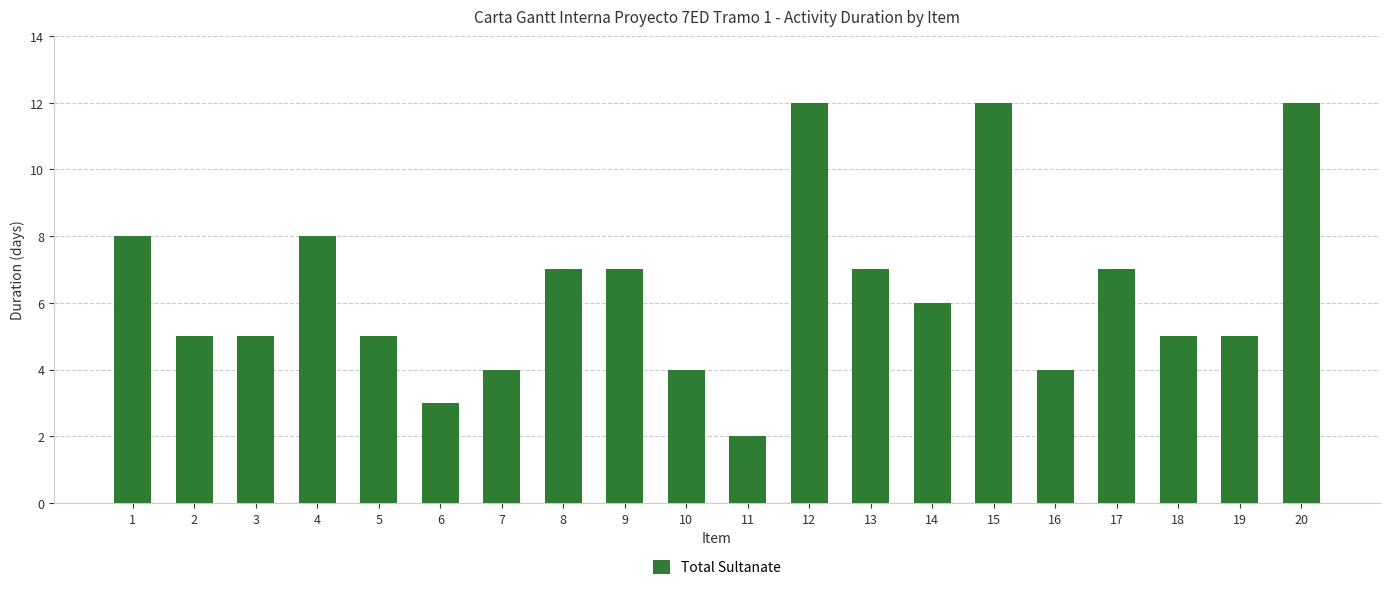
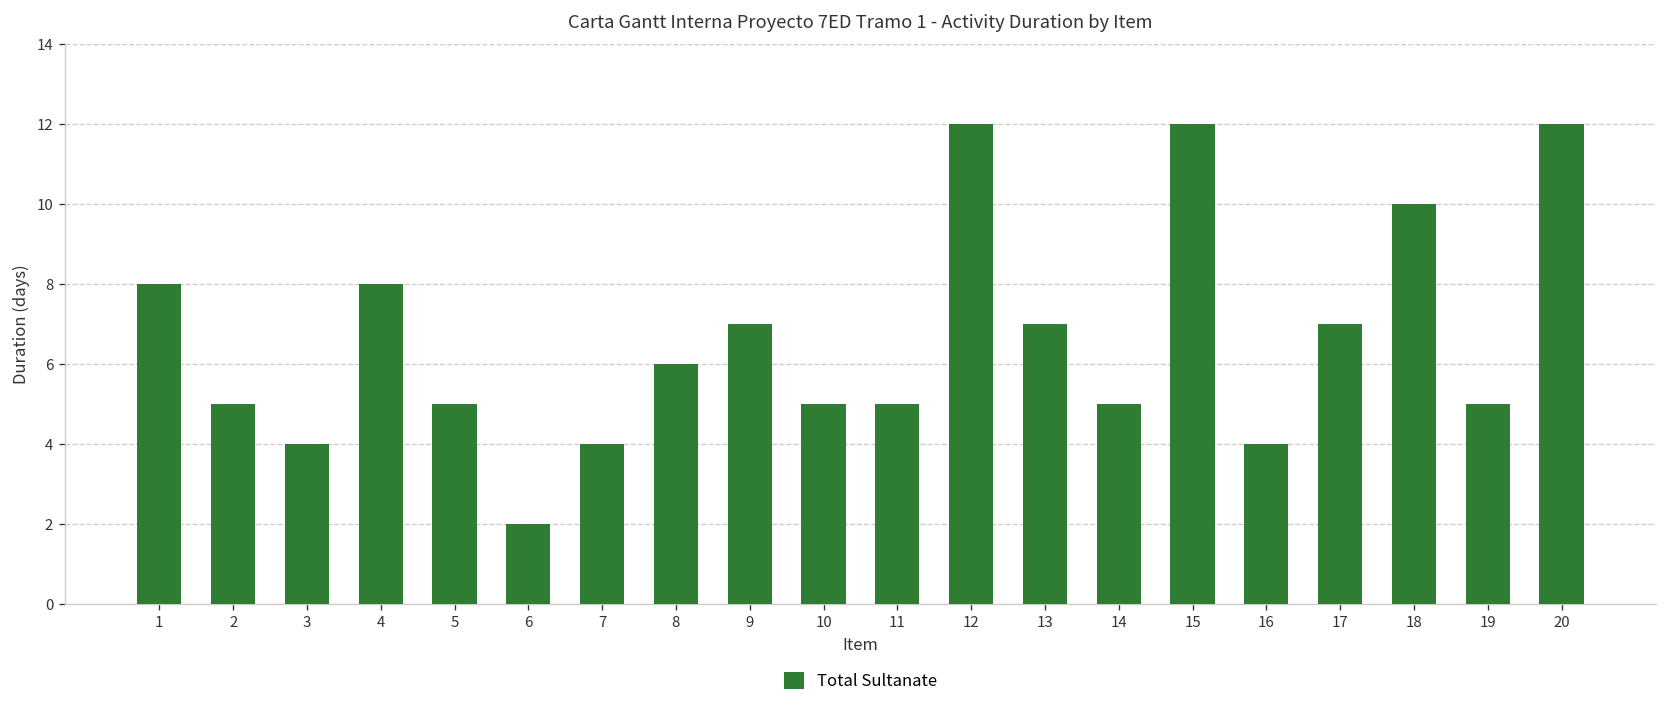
  {
    "1": 8,
    "2": 5,
-   "3": 5,
+   "3": 4,
    "4": 8,
    "5": 5,
-   "6": 3,
+   "6": 2,
    "7": 4,
-   "8": 7,
+   "8": 6,
    "9": 7,
-   "10": 4,
-   "11": 2,
+   "10": 5,
+   "11": 5,
    "12": 12,
    "13": 7,
-   "14": 6,
+   "14": 5,
    "15": 12,
    "16": 4,
    "17": 7,
-   "18": 5,
+   "18": 10,
    "19": 5,
    "20": 12
  }
